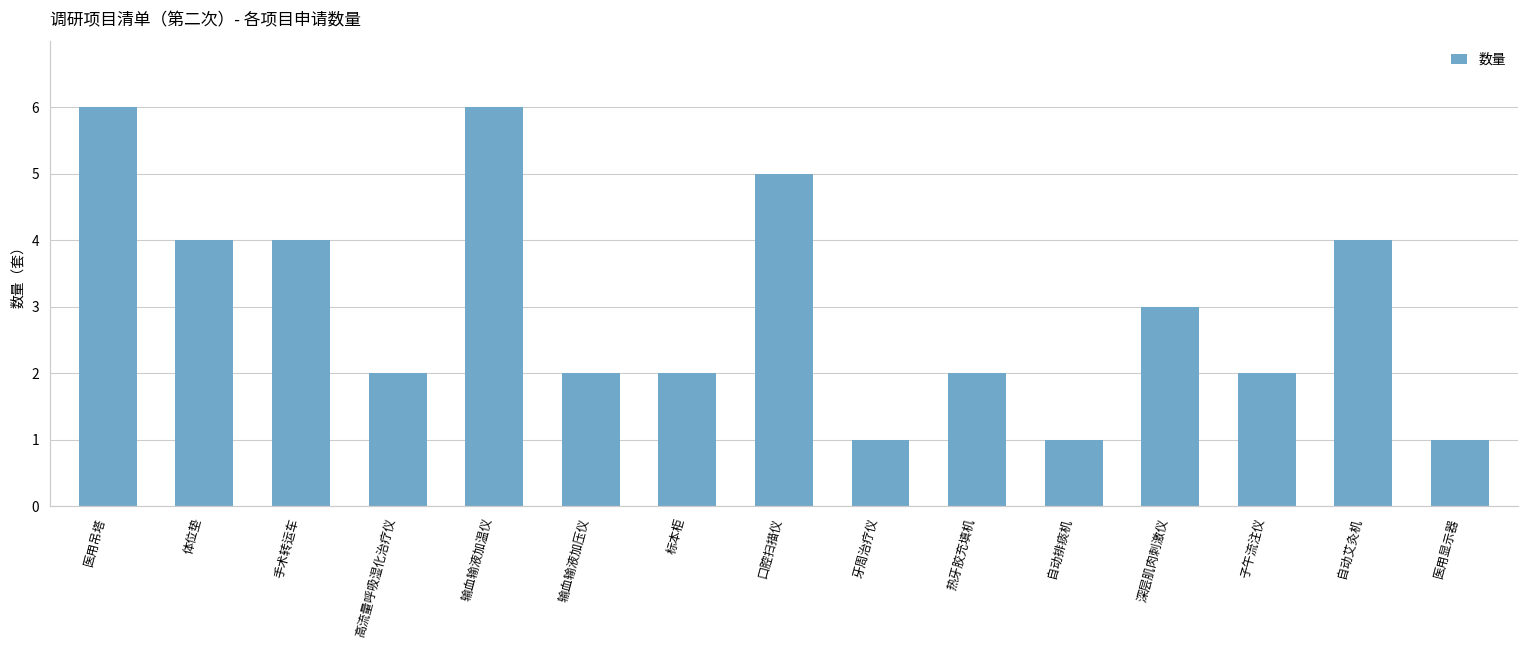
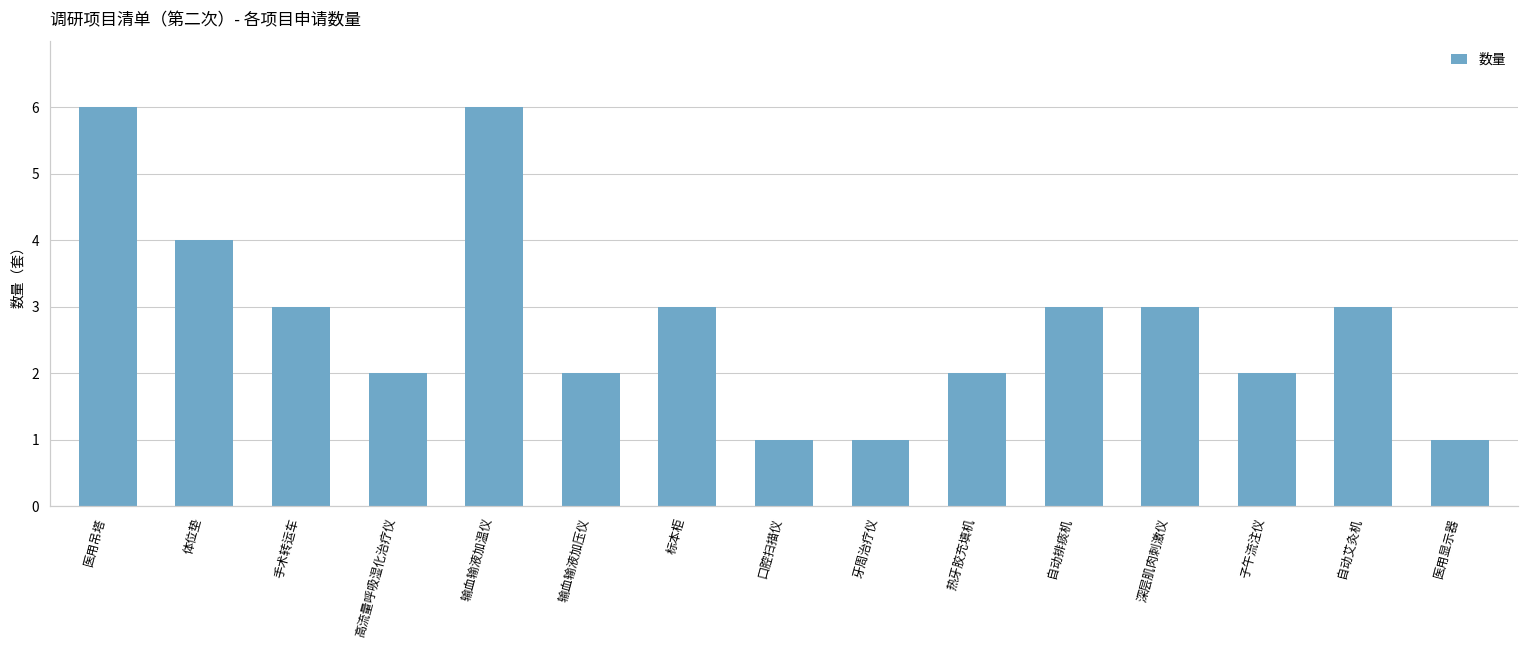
  {
    "医用吊塔": 6,
    "体位垫": 4,
-   "手术转运车": 4,
+   "手术转运车": 3,
    "高流量呼吸湿化治疗仪": 2,
    "输血输液加温仪": 6,
    "输血输液加压仪": 2,
-   "标本柜": 2,
-   "口腔扫描仪": 5,
+   "标本柜": 3,
+   "口腔扫描仪": 1,
    "牙周治疗仪": 1,
    "热牙胶充填机": 2,
-   "自动排痰机": 1,
+   "自动排痰机": 3,
    "深层肌肉刺激仪": 3,
    "子午流注仪": 2,
-   "自动艾灸机": 4,
+   "自动艾灸机": 3,
    "医用显示器": 1
  }
